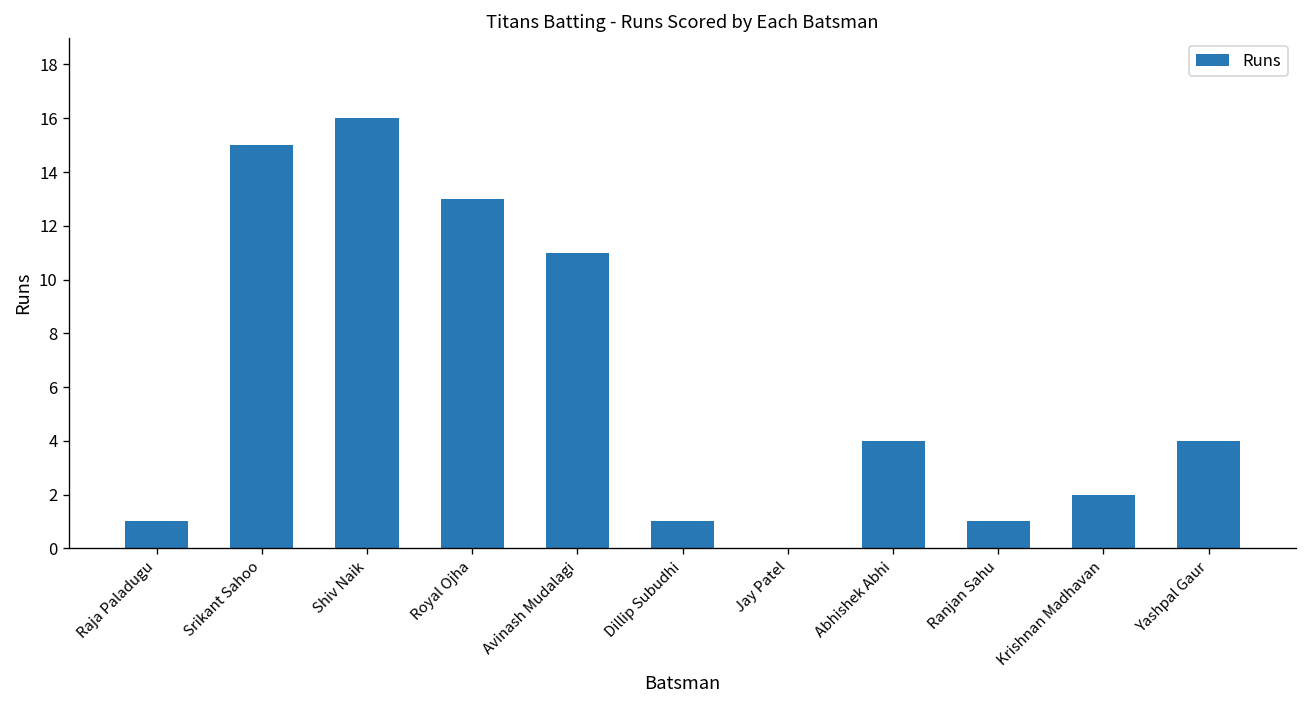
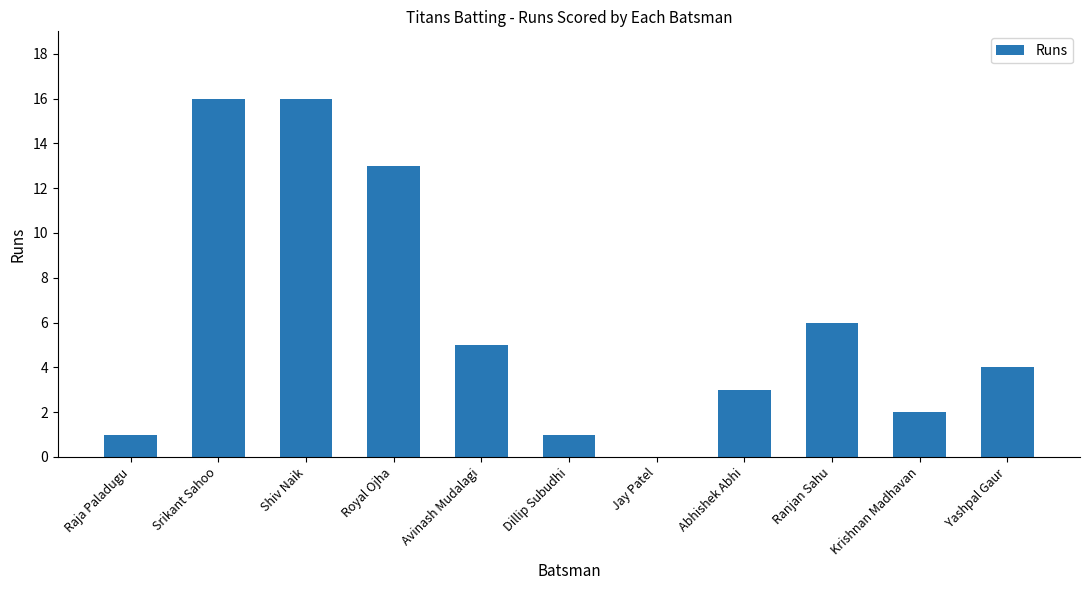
  {
    "Raja Paladugu": 1,
-   "Srikant Sahoo": 15,
+   "Srikant Sahoo": 16,
    "Shiv Naik": 16,
    "Royal Ojha": 13,
-   "Avinash Mudalagi": 11,
+   "Avinash Mudalagi": 5,
    "Dillip Subudhi": 1,
    "Jay Patel": 0,
-   "Abhishek Abhi": 4,
-   "Ranjan Sahu": 1,
+   "Abhishek Abhi": 3,
+   "Ranjan Sahu": 6,
    "Krishnan Madhavan": 2,
    "Yashpal Gaur": 4
  }
